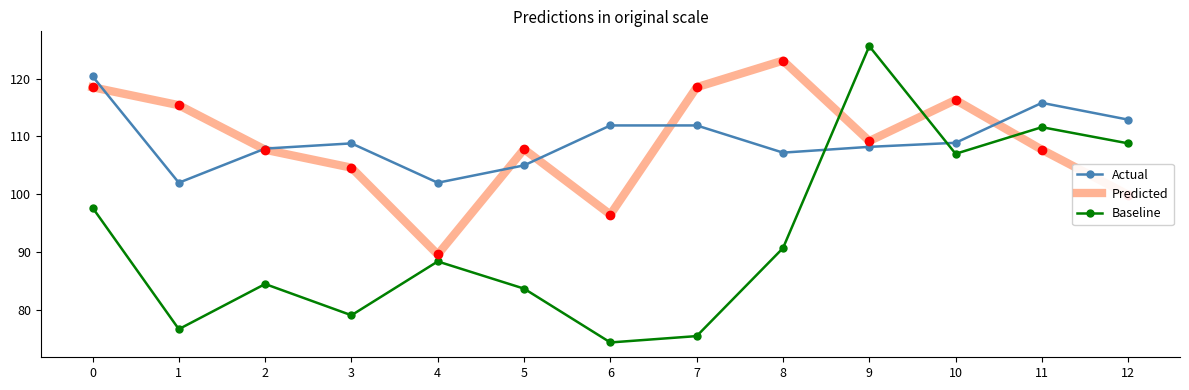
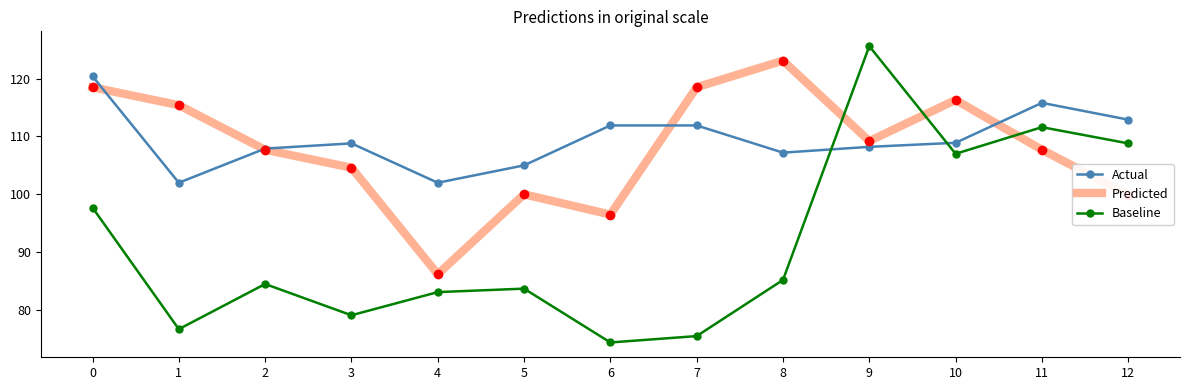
  {
    "Actual": {
      "0": 120,
      "1": 102,
      "3": 109,
      "4": 102,
      "5": 105,
      "6": 112,
      "7": 112,
      "8": 107,
      "9": 108,
      "10": 109,
      "11": 116,
      "12": 113
    },
    "Predicted": {
      "0": 119,
      "1": 115,
      "3": 105,
-     "4": 90,
-     "5": 108,
+     "4": 86,
+     "5": 100,
      "6": 97,
      "7": 119,
      "8": 123,
      "9": 109,
      "10": 116,
      "11": 108
    },
    "Baseline": {
      "0": 98,
      "1": 77,
      "2": 85,
      "3": 79,
-     "4": 88,
+     "4": 83,
      "5": 84,
      "6": 74,
      "7": 76,
-     "8": 91,
+     "8": 85,
      "9": 126,
      "10": 107,
      "11": 112,
      "12": 109
    }
  }
